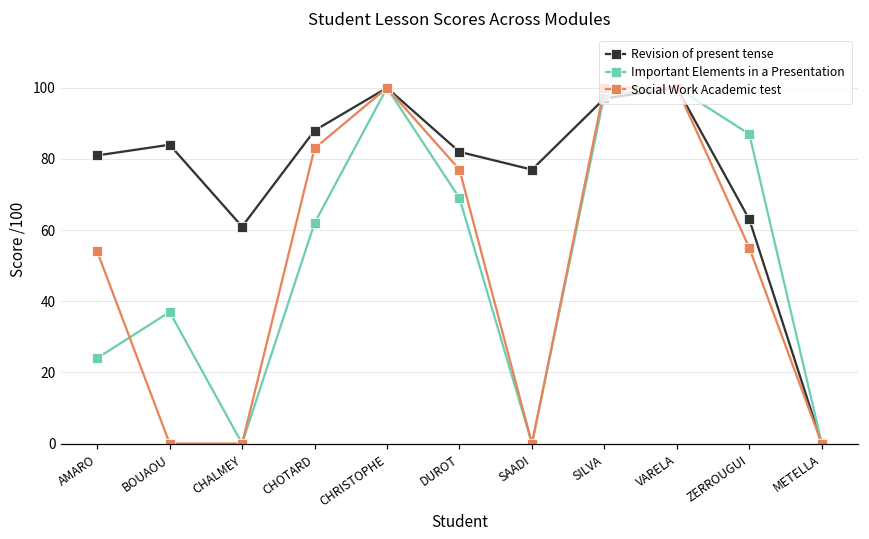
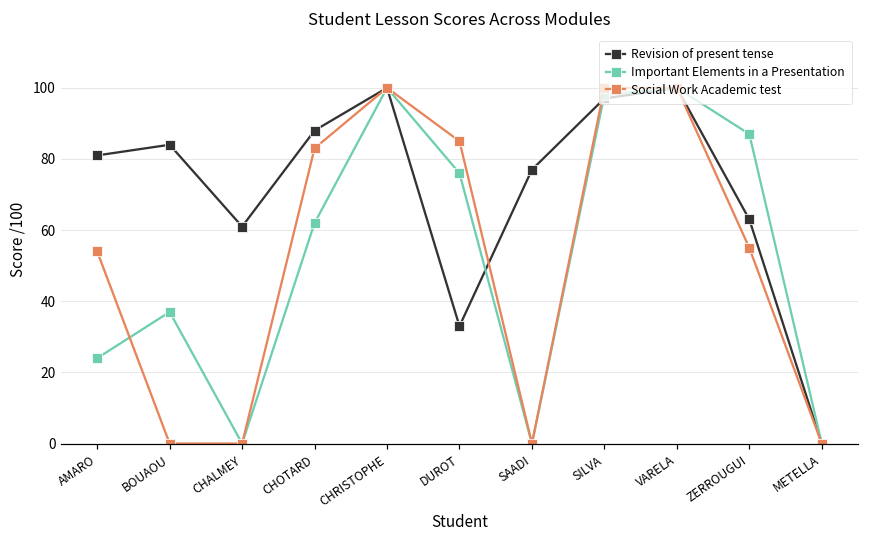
  {
    "Revision of present tense": {
      "AMARO": 81,
      "BOUAOU": 84,
      "CHALMEY": 61,
      "CHOTARD": 88,
-     "DUROT": 82,
+     "DUROT": 33,
      "SAADI": 77,
      "ZERROUGUI": 63
    },
    "Important Elements in a Presentation": {
      "AMARO": 24,
      "BOUAOU": 37,
      "CHOTARD": 62,
-     "DUROT": 69,
+     "DUROT": 76,
      "ZERROUGUI": 87
    },
    "Social Work Academic test": {
      "AMARO": 54,
      "BOUAOU": 0,
      "CHOTARD": 83,
-     "DUROT": 77,
+     "DUROT": 85,
      "ZERROUGUI": 55
    }
  }
